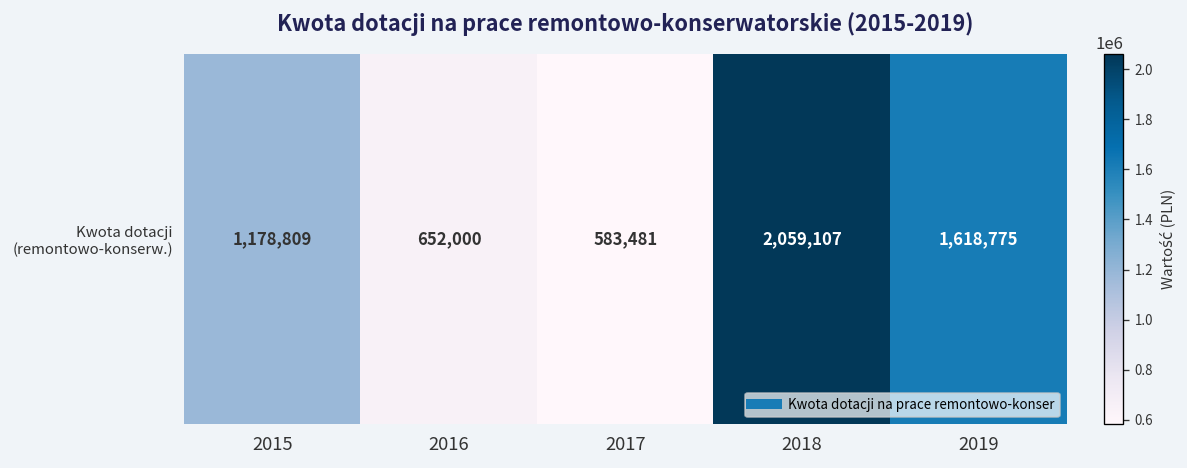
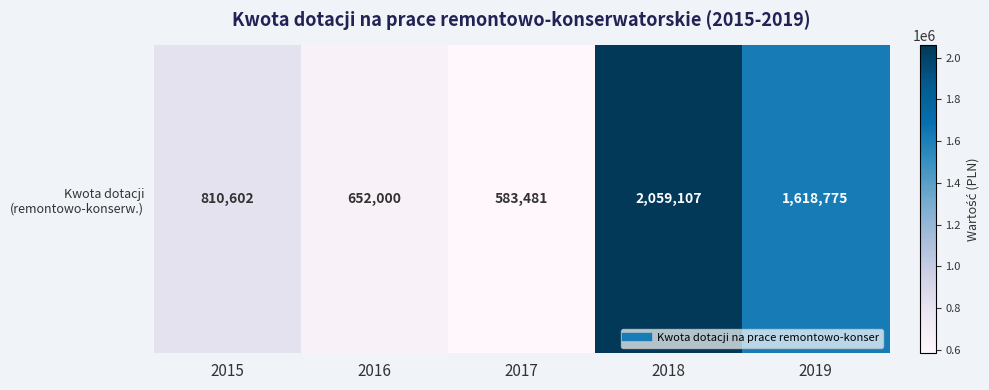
  {
    "Kwota dotacji (remontowo-konserw.)": {
-     "2015": "1,178,809",
+     "2015": "810,602",
      "2016": "652,000",
      "2017": "583,481",
      "2018": "2,059,107",
      "2019": "1,618,775"
    }
  }
